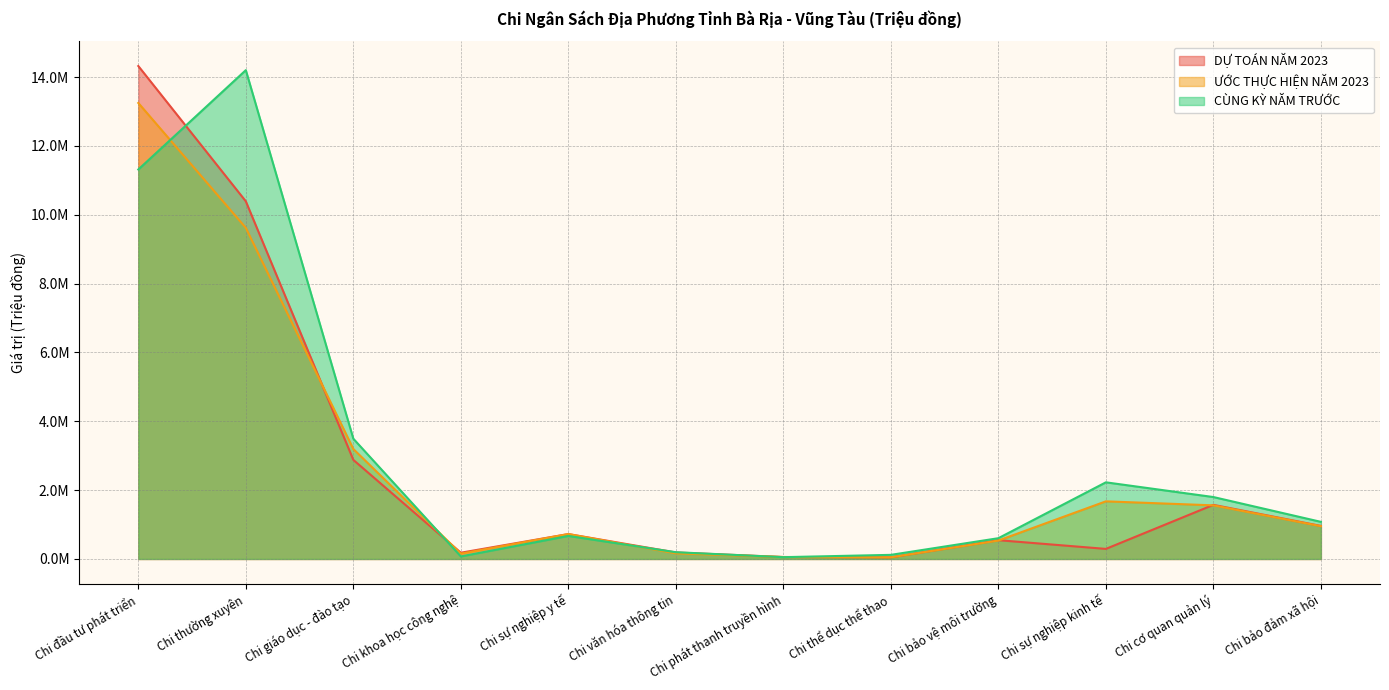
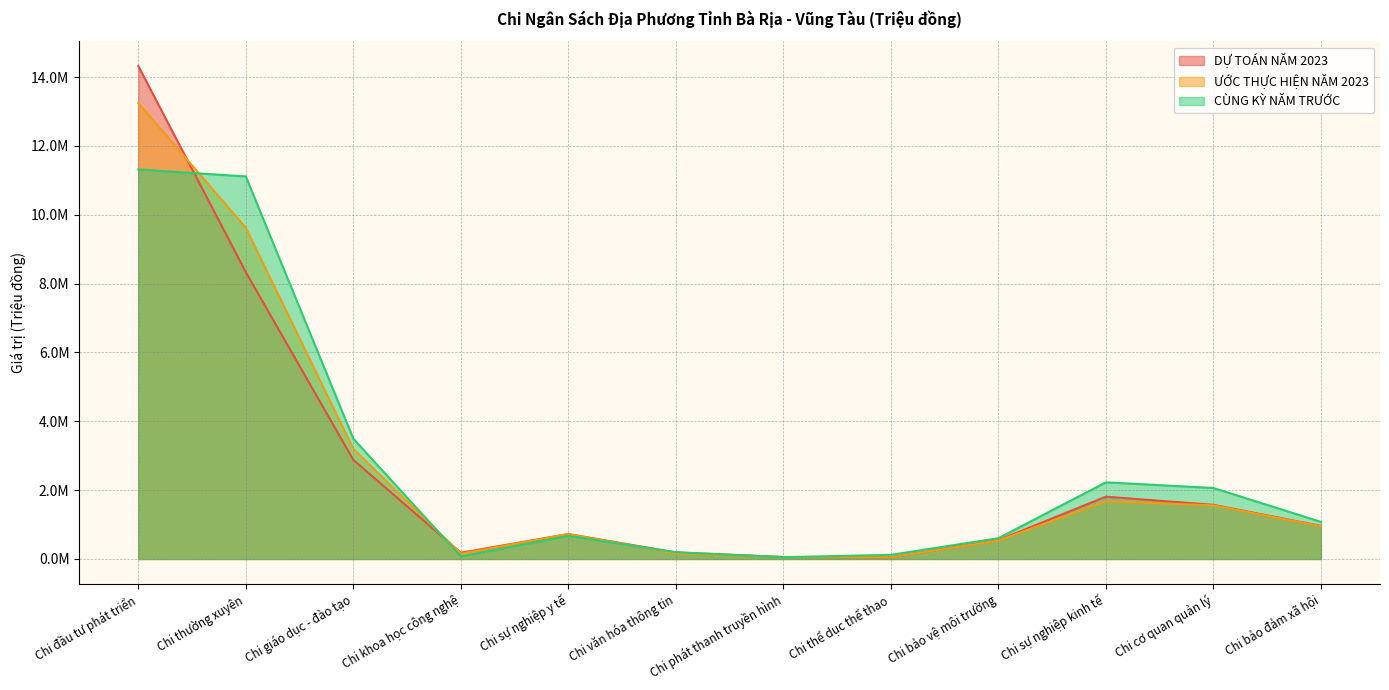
  {
    "DỰ TOÁN NĂM 2023": {
      "Chi đầu tư phát triển": 14300000,
-     "Chi thường xuyên": 10400000,
+     "Chi thường xuyên": 8300000,
      "Chi giáo dục - đào tạo": 2900000,
-     "Chi sự nghiệp kinh tế": 300000
+     "Chi sự nghiệp kinh tế": 1800000
    },
    "ƯỚC THỰC HIỆN NĂM 2023": {
      "Chi đầu tư phát triển": 13200000,
      "Chi thường xuyên": 9600000,
      "Chi giáo dục - đào tạo": 3200000,
      "Chi sự nghiệp kinh tế": 1700000
    },
    "CÙNG KỲ NĂM TRƯỚC": {
      "Chi đầu tư phát triển": 11300000,
-     "Chi thường xuyên": 14200000,
+     "Chi thường xuyên": 11100000,
      "Chi giáo dục - đào tạo": 3500000,
      "Chi khoa học công nghệ": 100000,
      "Chi sự nghiệp kinh tế": 2200000,
-     "Chi cơ quan quản lý": 1800000,
+     "Chi cơ quan quản lý": 2100000,
      "Chi bảo đảm xã hội": 1100000
    }
  }
